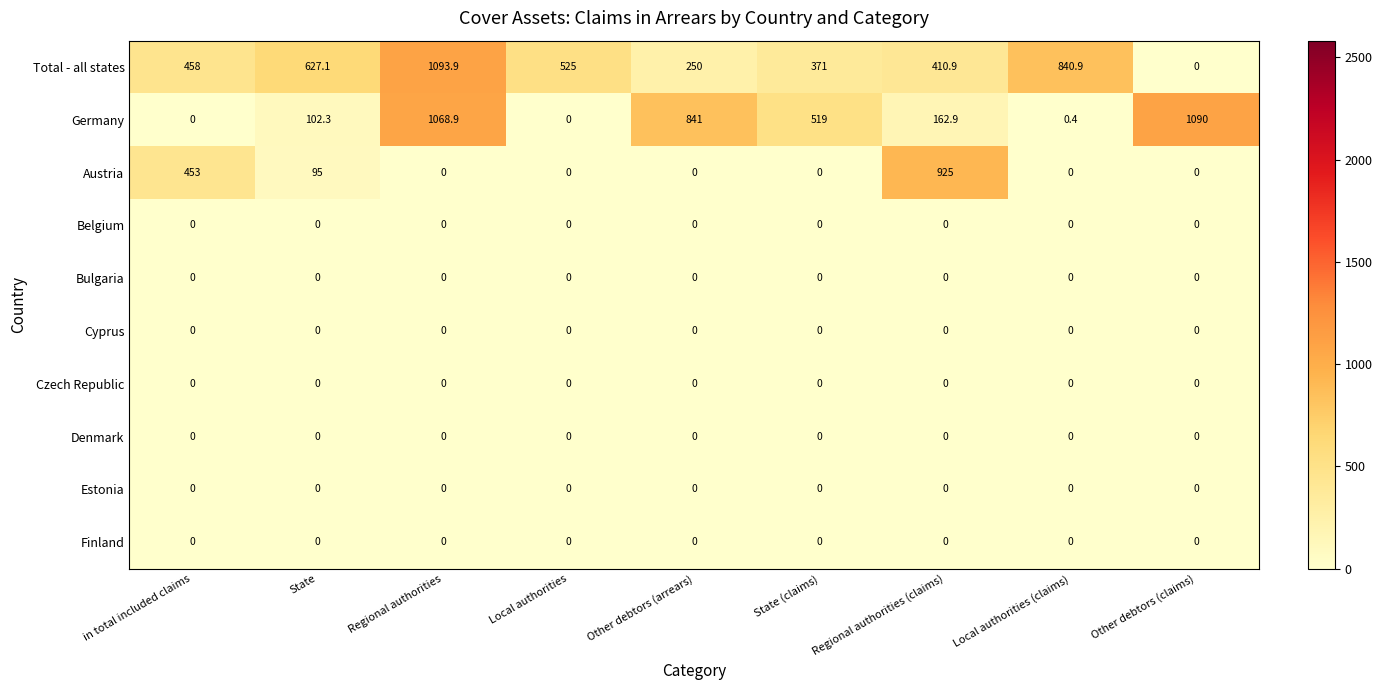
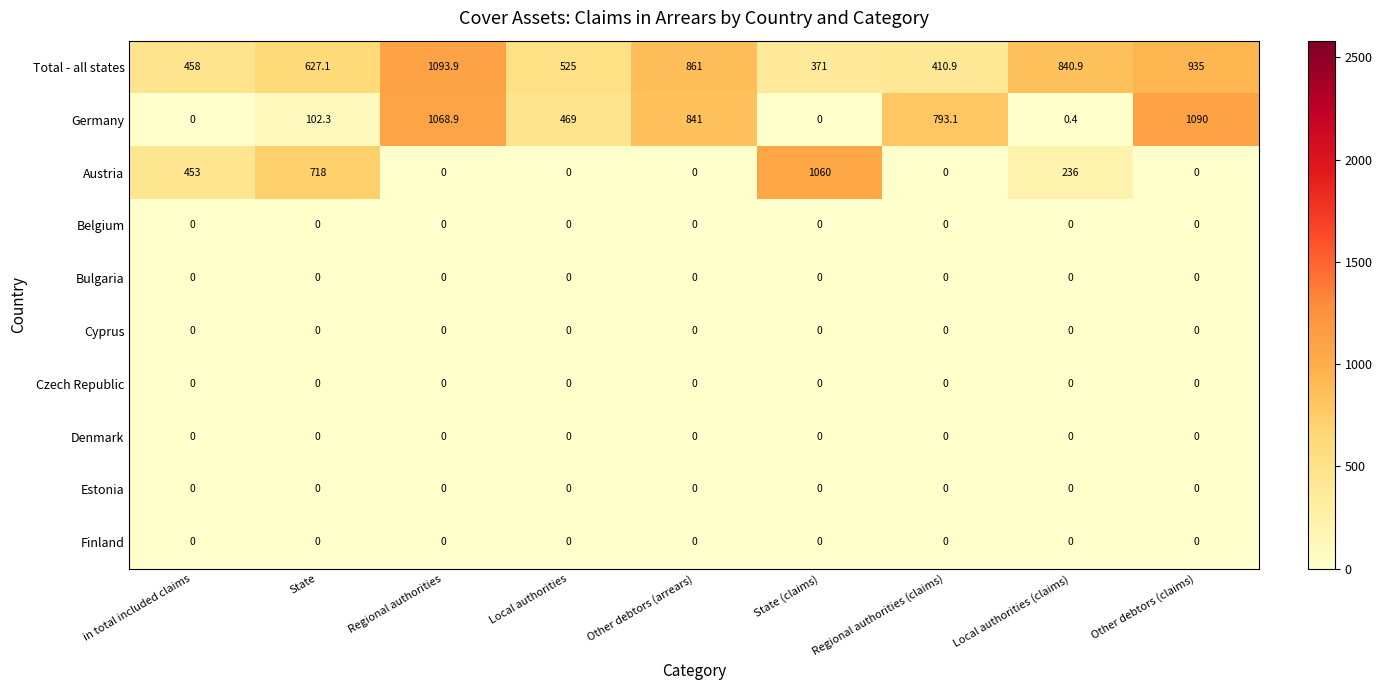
  {
    "Total - all states": {
      "in total included claims": 458,
      "State": 627.1,
      "Regional authorities": 1093.9,
      "Local authorities": 525,
-     "Other debtors (arrears)": 250,
+     "Other debtors (arrears)": 861,
      "State (claims)": 371,
      "Regional authorities (claims)": 410.9,
      "Local authorities (claims)": 840.9,
-     "Other debtors (claims)": 0
+     "Other debtors (claims)": 935
    },
    "Germany": {
      "in total included claims": 0,
      "State": 102.3,
      "Regional authorities": 1068.9,
-     "Local authorities": 0,
+     "Local authorities": 469,
      "Other debtors (arrears)": 841,
-     "State (claims)": 519,
-     "Regional authorities (claims)": 162.9,
+     "State (claims)": 0,
+     "Regional authorities (claims)": 793.1,
      "Local authorities (claims)": 0.4,
      "Other debtors (claims)": 1090
    },
    "Austria": {
      "in total included claims": 453,
-     "State": 95,
+     "State": 718,
      "Regional authorities": 0,
      "Local authorities": 0,
      "Other debtors (arrears)": 0,
-     "State (claims)": 0,
-     "Regional authorities (claims)": 925,
-     "Local authorities (claims)": 0,
+     "State (claims)": 1060,
+     "Regional authorities (claims)": 0,
+     "Local authorities (claims)": 236,
      "Other debtors (claims)": 0
    },
    "Belgium": {
      "in total included claims": 0,
      "State": 0,
      "Regional authorities": 0,
      "Local authorities": 0,
      "Other debtors (arrears)": 0,
      "State (claims)": 0,
      "Regional authorities (claims)": 0,
      "Local authorities (claims)": 0,
      "Other debtors (claims)": 0
    },
    "Bulgaria": {
      "in total included claims": 0,
      "State": 0,
      "Regional authorities": 0,
      "Local authorities": 0,
      "Other debtors (arrears)": 0,
      "State (claims)": 0,
      "Regional authorities (claims)": 0,
      "Local authorities (claims)": 0,
      "Other debtors (claims)": 0
    },
    "Cyprus": {
      "in total included claims": 0,
      "State": 0,
      "Regional authorities": 0,
      "Local authorities": 0,
      "Other debtors (arrears)": 0,
      "State (claims)": 0,
      "Regional authorities (claims)": 0,
      "Local authorities (claims)": 0,
      "Other debtors (claims)": 0
    },
    "Czech Republic": {
      "in total included claims": 0,
      "State": 0,
      "Regional authorities": 0,
      "Local authorities": 0,
      "Other debtors (arrears)": 0,
      "State (claims)": 0,
      "Regional authorities (claims)": 0,
      "Local authorities (claims)": 0,
      "Other debtors (claims)": 0
    },
    "Denmark": {
      "in total included claims": 0,
      "State": 0,
      "Regional authorities": 0,
      "Local authorities": 0,
      "Other debtors (arrears)": 0,
      "State (claims)": 0,
      "Regional authorities (claims)": 0,
      "Local authorities (claims)": 0,
      "Other debtors (claims)": 0
    },
    "Estonia": {
      "in total included claims": 0,
      "State": 0,
      "Regional authorities": 0,
      "Local authorities": 0,
      "Other debtors (arrears)": 0,
      "State (claims)": 0,
      "Regional authorities (claims)": 0,
      "Local authorities (claims)": 0,
      "Other debtors (claims)": 0
    },
    "Finland": {
      "in total included claims": 0,
      "State": 0,
      "Regional authorities": 0,
      "Local authorities": 0,
      "Other debtors (arrears)": 0,
      "State (claims)": 0,
      "Regional authorities (claims)": 0,
      "Local authorities (claims)": 0,
      "Other debtors (claims)": 0
    }
  }
